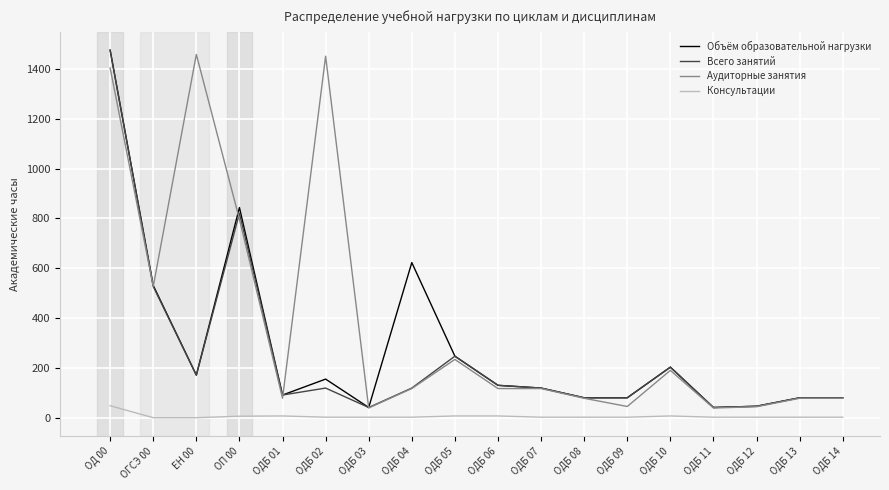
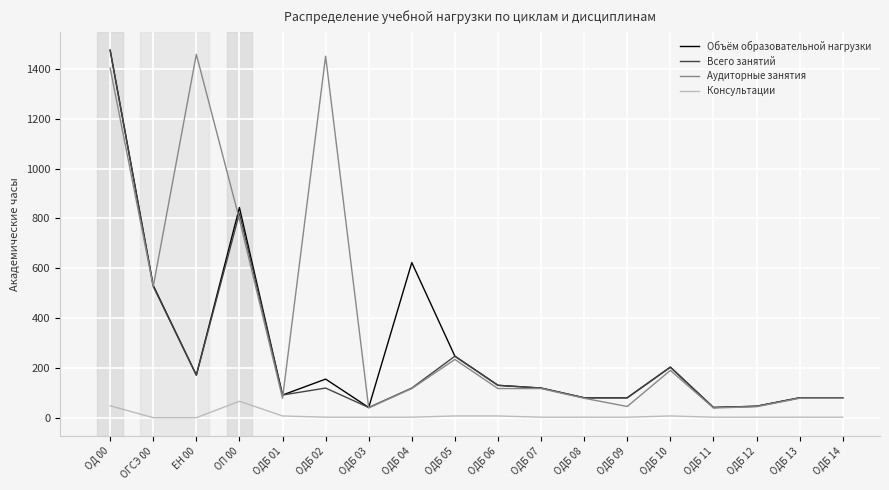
  {
    "Объём образовательной нагрузки": {
      "ОП 00": 840,
      "ОДБ 02": 160,
      "ОДБ 04": 620
    },
    "Всего занятий": {
      "ОП 00": 820,
      "ОДБ 02": 120
    },
    "Аудиторные занятия": {
      "ОД 00": 1400,
      "ЕН 00": 1460,
      "ОП 00": 800,
      "ОДБ 01": 80,
      "ОДБ 02": 1450,
      "ОДБ 05": 230,
      "ОДБ 06": 120,
      "ОДБ 09": 50,
      "ОДБ 10": 190
    },
    "Консультации": {
      "ОД 00": 50,
      "ОГСЭ 00": 0,
      "ЕН 00": 0,
-     "ОП 00": 10,
+     "ОП 00": 70,
      "ОДБ 01": 10,
      "ОДБ 02": 0,
      "ОДБ 03": 0,
      "ОДБ 04": 0,
      "ОДБ 05": 10,
      "ОДБ 06": 10,
      "ОДБ 07": 0,
      "ОДБ 08": 0,
      "ОДБ 09": 0,
      "ОДБ 10": 10,
      "ОДБ 11": 0,
      "ОДБ 12": 0,
      "ОДБ 13": 0,
      "ОДБ 14": 0
    }
  }
